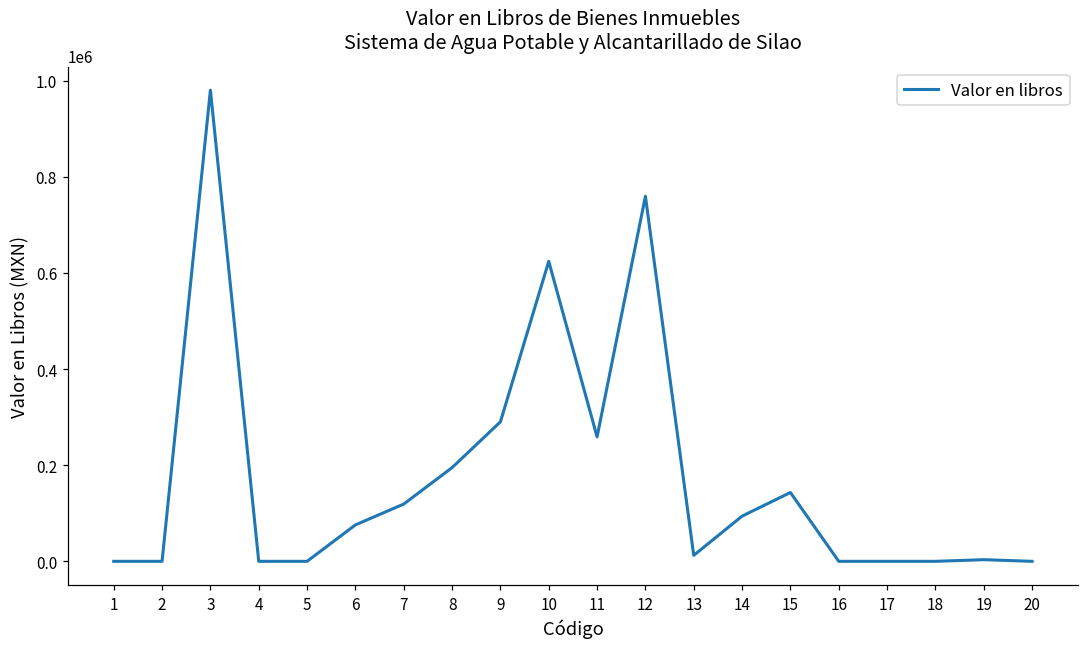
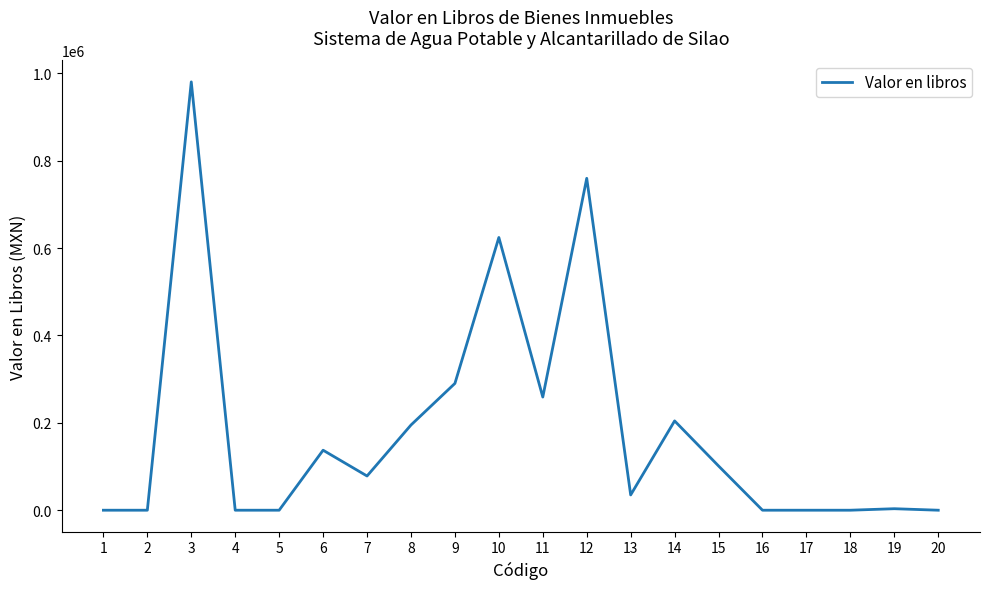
  {
    "1": 0,
    "2": 0,
    "3": 980000,
    "4": 0,
    "5": 0,
-   "6": 80000,
-   "7": 120000,
+   "6": 140000,
+   "7": 80000,
    "8": 190000,
    "9": 290000,
    "10": 620000,
    "11": 260000,
    "12": 760000,
-   "13": 10000,
-   "14": 90000,
-   "15": 140000,
+   "13": 40000,
+   "14": 200000,
+   "15": 100000,
    "16": 0,
    "17": 0,
    "18": 0,
    "19": 0,
    "20": 0
  }
